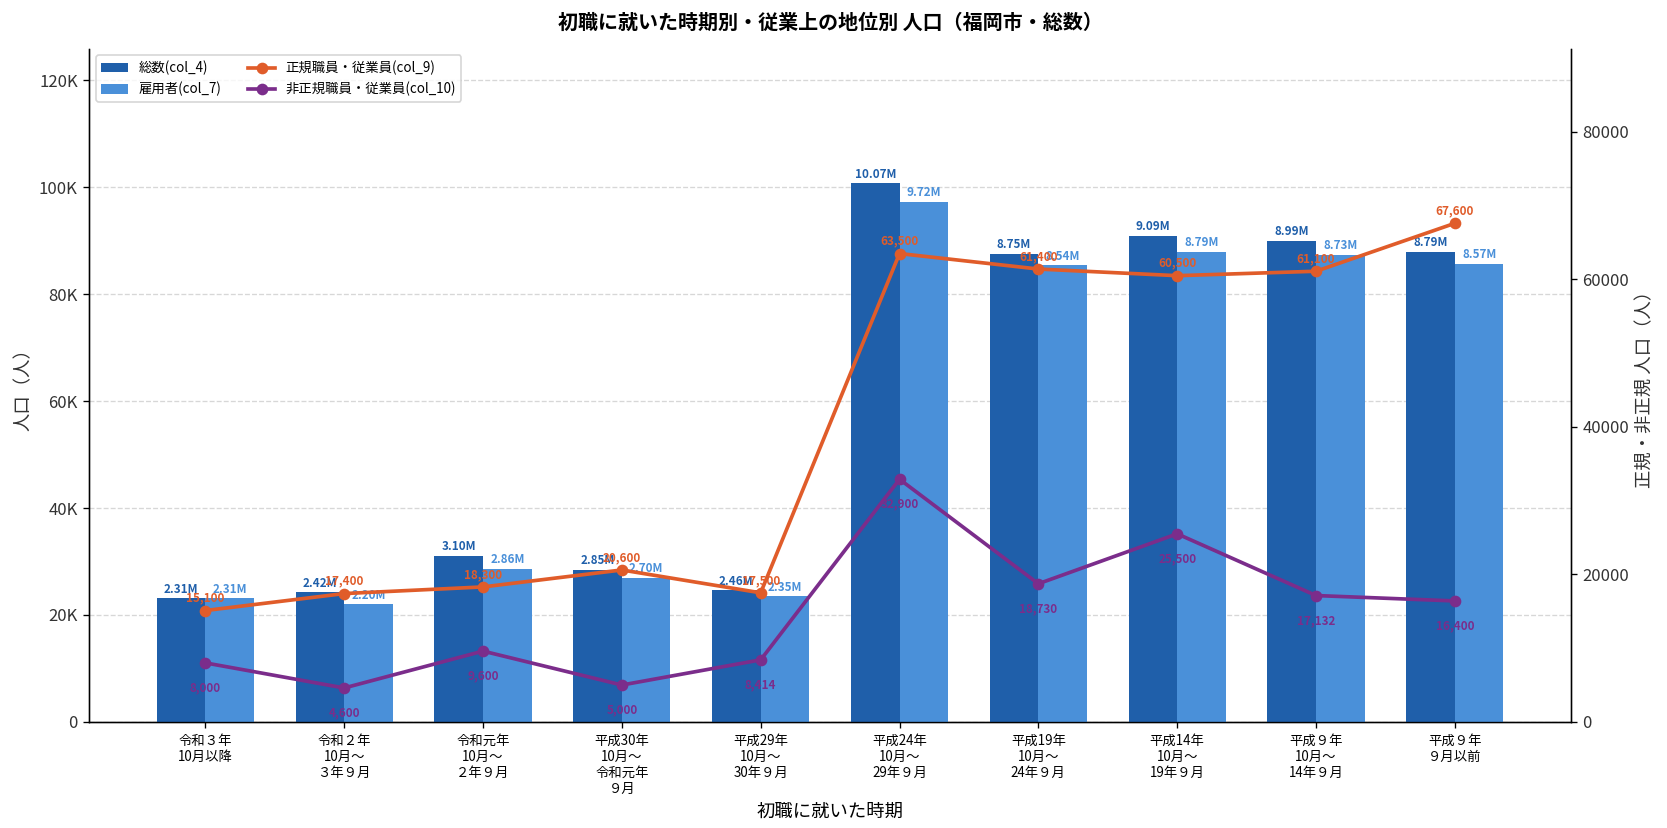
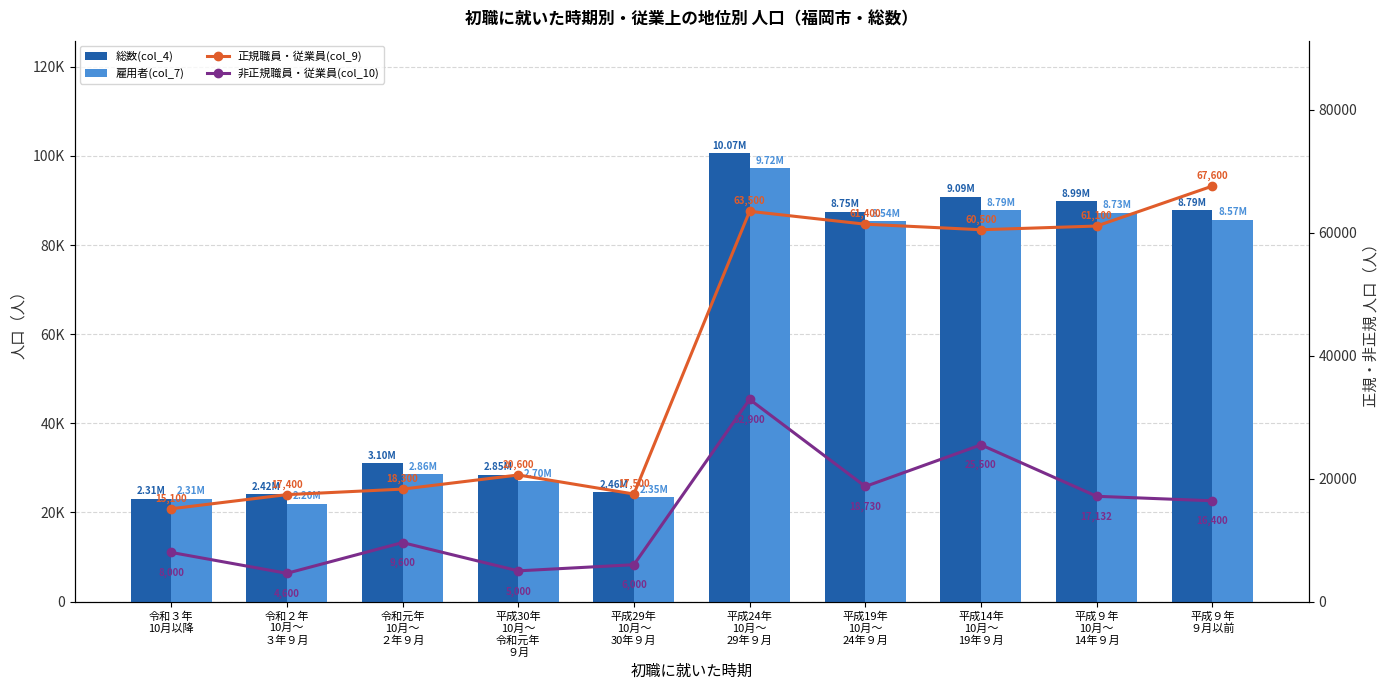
  {
    "正規職員・従業員(col_9)": {
      "令和３年 10月以降": "15,100",
      "令和元年 10月～ ２年９月": "18,300",
      "平成24年 10月～ 29年９月": "63,500",
      "平成14年 10月～ 19年９月": "60,500",
      "平成９年 10月～ 14年９月": "61,100",
      "平成９年 ９月以前": "67,600"
    },
    "非正規職員・従業員(col_10)": {
      "令和３年 10月以降": "8,000",
      "令和２年 10月～ ３年９月": "4,600",
      "令和元年 10月～ ２年９月": "9,600",
      "平成30年 10月～ 令和元年 ９月": "5,000",
-     "平成29年 10月～ 30年９月": "8,414",
+     "平成29年 10月～ 30年９月": "6,000",
      "平成24年 10月～ 29年９月": "32,900",
      "平成19年 10月～ 24年９月": "18,730",
      "平成14年 10月～ 19年９月": "25,500",
      "平成９年 10月～ 14年９月": "17,132",
      "平成９年 ９月以前": "16,400"
    }
  }
